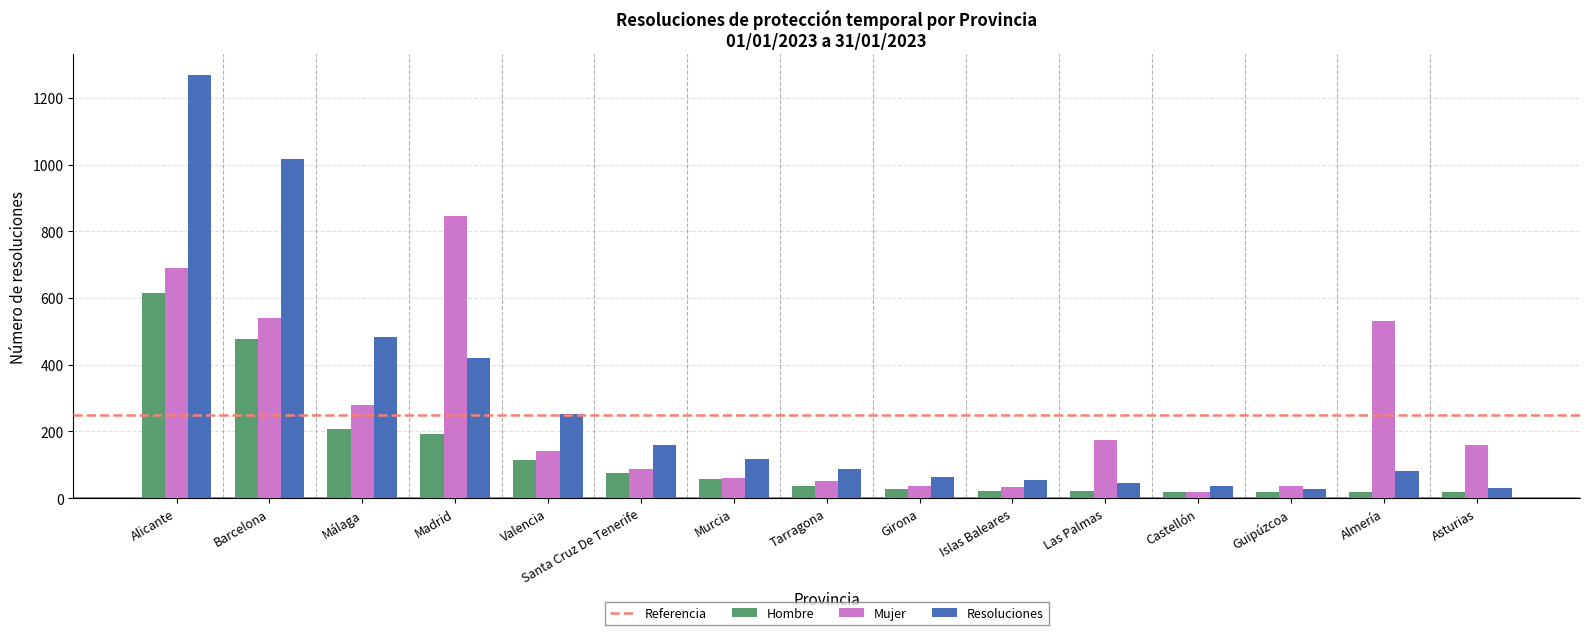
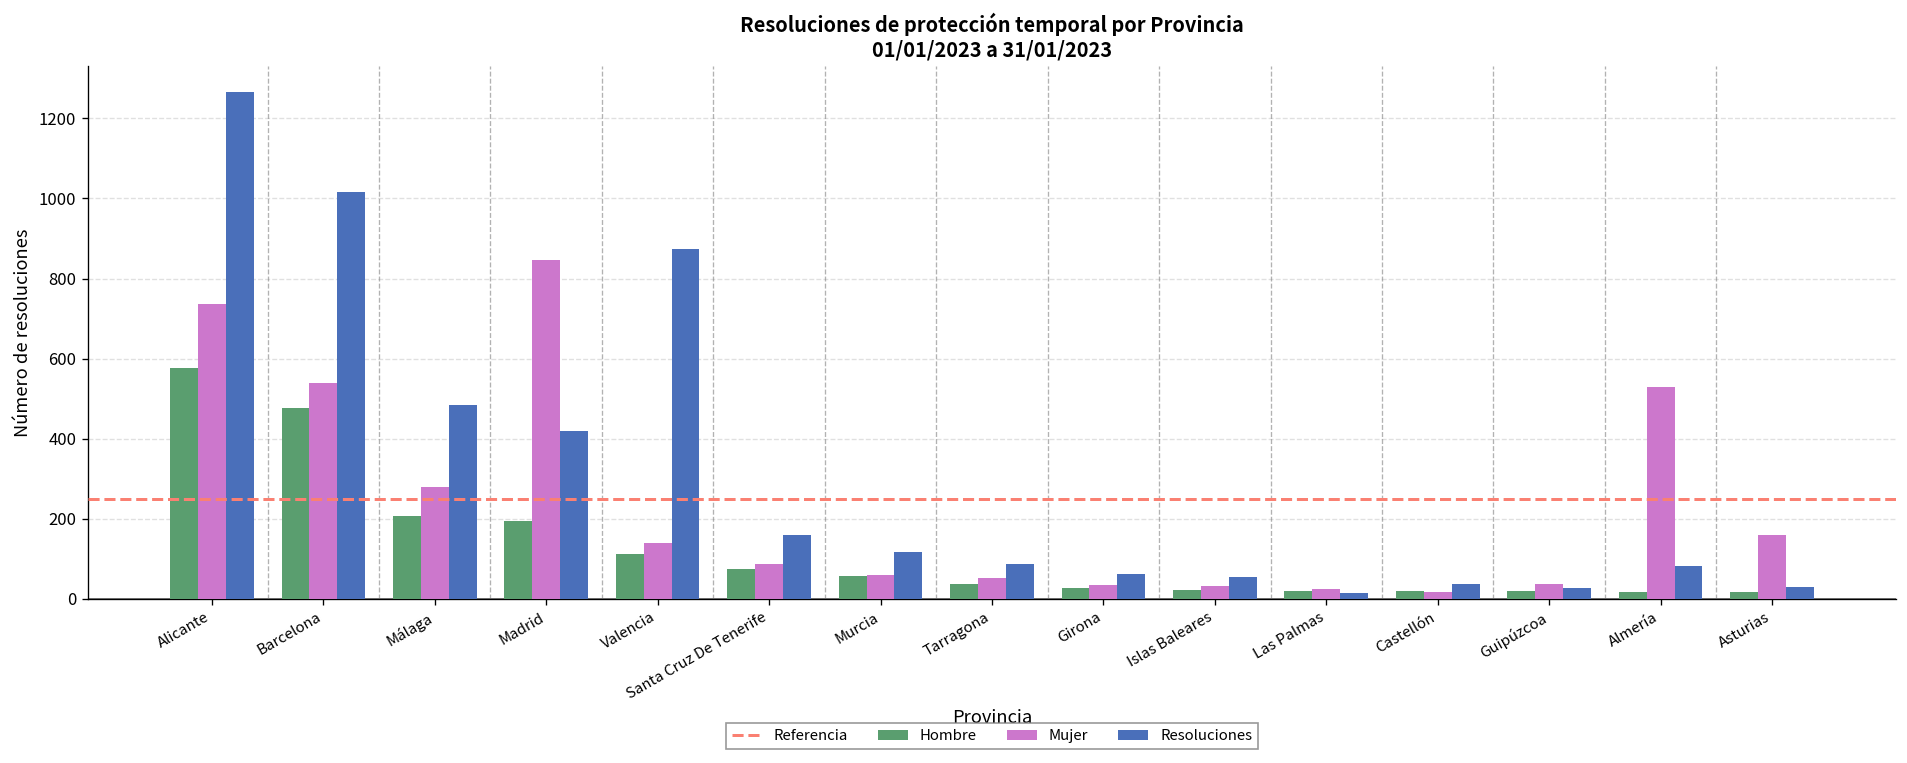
  {
    "Hombre": {
-     "Alicante": 610,
+     "Alicante": 580,
      "Barcelona": 480,
      "Málaga": 210,
      "Madrid": 190,
      "Valencia": 110,
      "Santa Cruz De Tenerife": 70,
      "Murcia": 60,
      "Tarragona": 40,
      "Girona": 30,
      "Islas Baleares": 20,
      "Las Palmas": 20,
      "Castellón": 20,
      "Guipúzcoa": 20,
      "Almería": 20,
      "Asturias": 20
    },
    "Mujer": {
-     "Alicante": 690,
+     "Alicante": 740,
      "Barcelona": 540,
      "Málaga": 280,
      "Madrid": 850,
      "Valencia": 140,
      "Santa Cruz De Tenerife": 90,
      "Murcia": 60,
      "Tarragona": 50,
      "Girona": 40,
      "Islas Baleares": 30,
-     "Las Palmas": 170,
+     "Las Palmas": 20,
      "Castellón": 20,
      "Guipúzcoa": 40,
      "Almería": 530,
      "Asturias": 160
    },
    "Resoluciones": {
      "Alicante": 1270,
      "Barcelona": 1020,
      "Málaga": 480,
      "Madrid": 420,
-     "Valencia": 250,
+     "Valencia": 880,
      "Santa Cruz De Tenerife": 160,
      "Murcia": 120,
      "Tarragona": 90,
      "Girona": 60,
      "Islas Baleares": 50,
-     "Las Palmas": 40,
+     "Las Palmas": 10,
      "Castellón": 40,
      "Guipúzcoa": 30,
      "Almería": 80,
      "Asturias": 30
    }
  }
